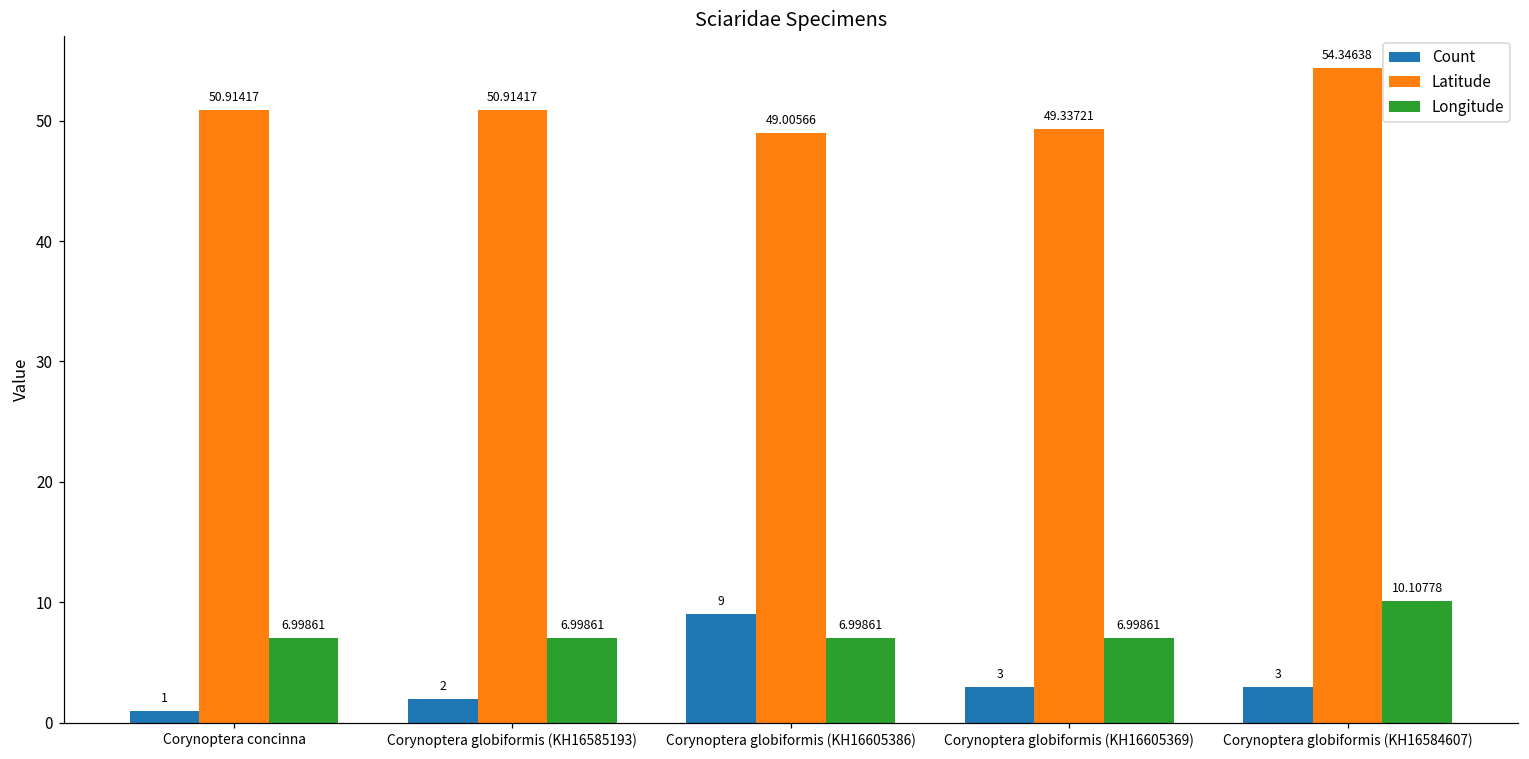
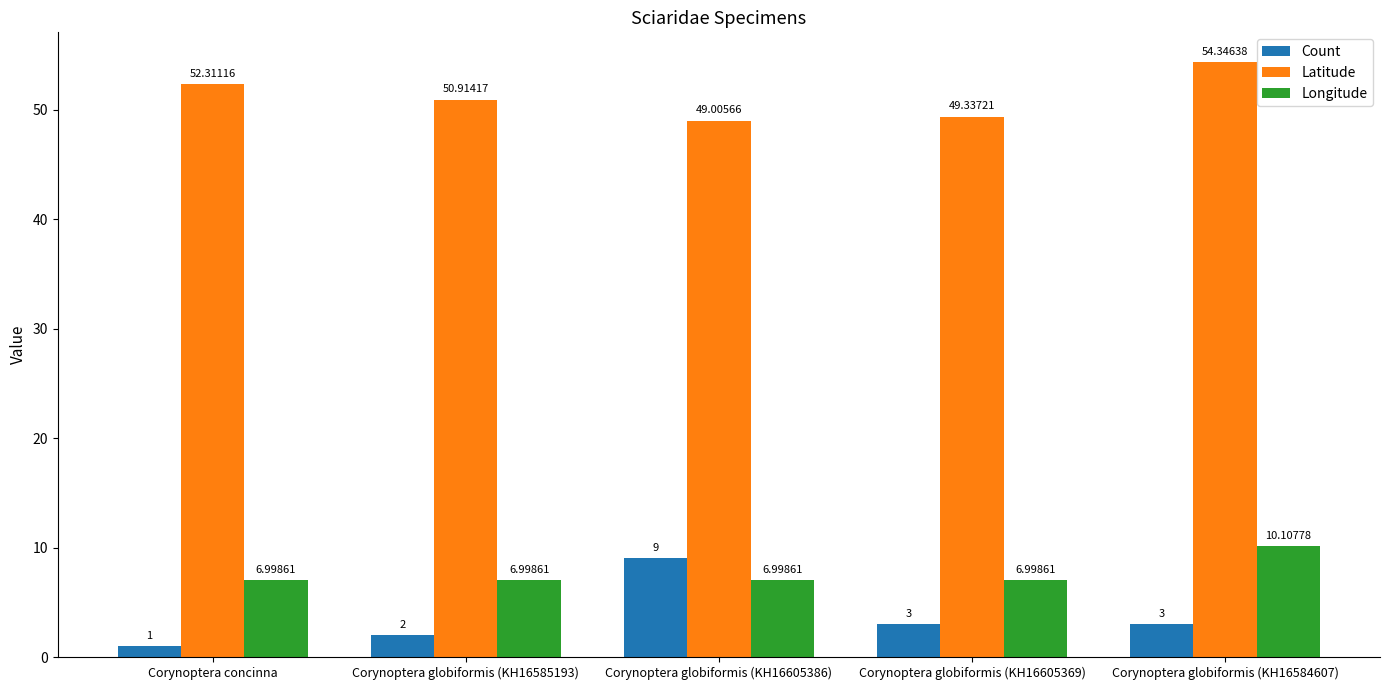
  {
    "Count": {
      "Corynoptera concinna": 1,
      "Corynoptera globiformis (KH16585193)": 2,
      "Corynoptera globiformis (KH16605386)": 9,
      "Corynoptera globiformis (KH16605369)": 3,
      "Corynoptera globiformis (KH16584607)": 3
    },
    "Latitude": {
-     "Corynoptera concinna": 50.91417,
+     "Corynoptera concinna": 52.31116,
      "Corynoptera globiformis (KH16585193)": 50.91417,
      "Corynoptera globiformis (KH16605386)": 49.00566,
      "Corynoptera globiformis (KH16605369)": 49.33721,
      "Corynoptera globiformis (KH16584607)": 54.34638
    },
    "Longitude": {
      "Corynoptera concinna": 6.99861,
      "Corynoptera globiformis (KH16585193)": 6.99861,
      "Corynoptera globiformis (KH16605386)": 6.99861,
      "Corynoptera globiformis (KH16605369)": 6.99861,
      "Corynoptera globiformis (KH16584607)": 10.10778
    }
  }
